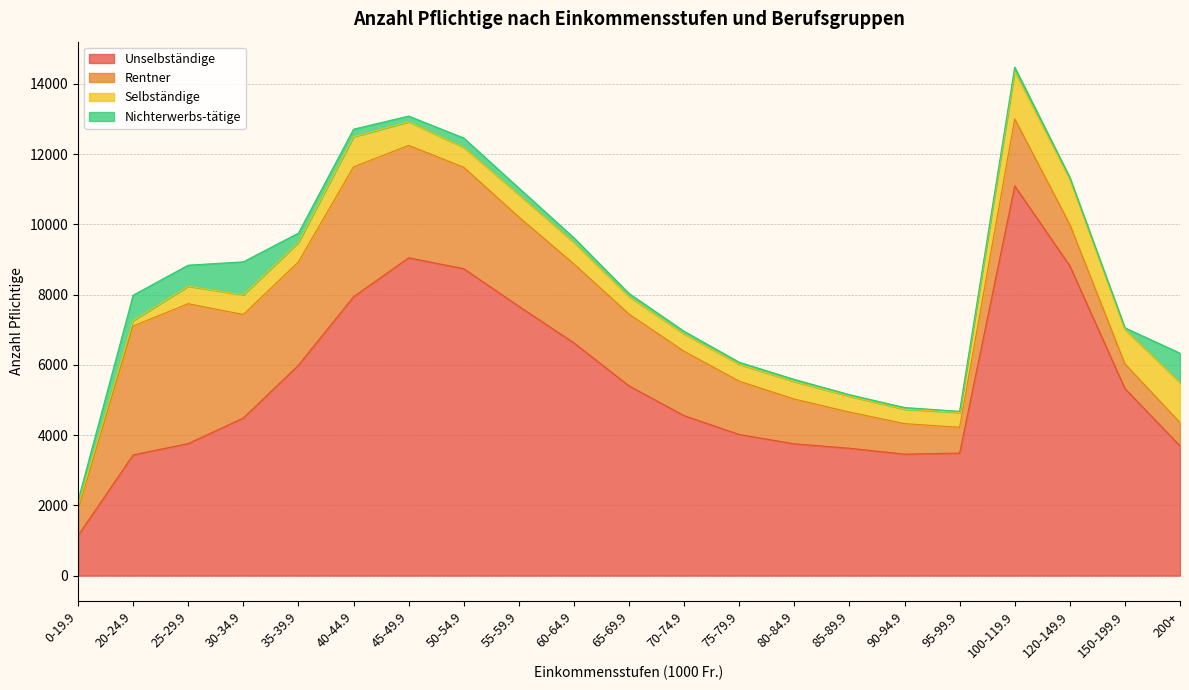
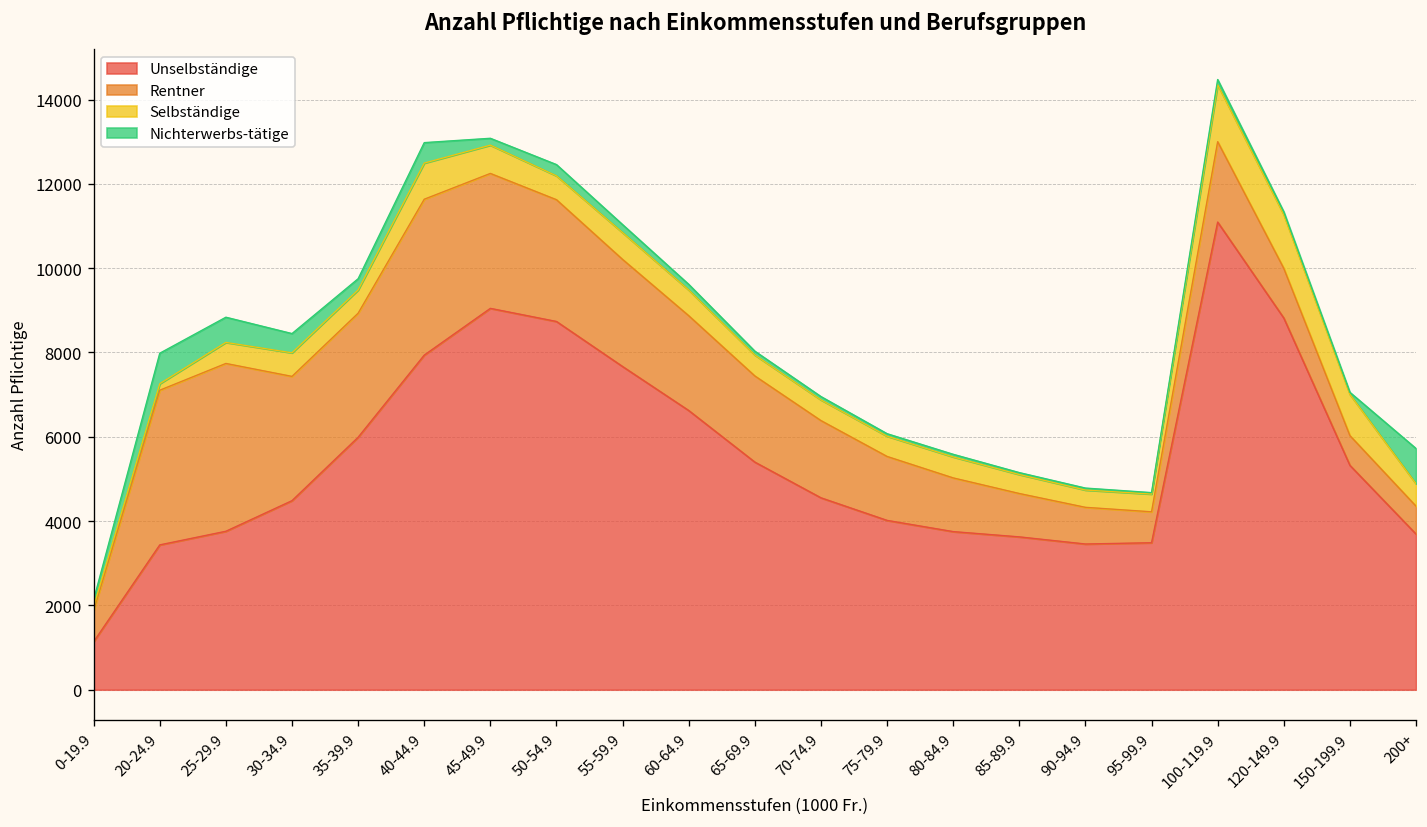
  {
    "Selbständige": {
      "0-19.9": 100,
      "20-24.9": 200,
      "25-29.9": 500,
      "30-34.9": 600,
      "35-39.9": 600,
      "40-44.9": 900,
      "45-49.9": 700,
      "50-54.9": 600,
      "55-59.9": 600,
      "60-64.9": 600,
      "65-69.9": 500,
      "70-74.9": 500,
      "100-119.9": 1400,
-     "200+": 1100
+     "200+": 500
    },
    "Nichterwerbs-tätige": {
      "0-19.9": 200,
      "20-24.9": 700,
      "25-29.9": 600,
-     "30-34.9": 900,
+     "30-34.9": 500,
      "35-39.9": 300,
-     "40-44.9": 200,
+     "40-44.9": 500,
      "45-49.9": 200,
      "50-54.9": 300,
      "55-59.9": 200,
      "60-64.9": 100,
      "65-69.9": 100,
      "70-74.9": 100,
      "100-119.9": 100,
      "200+": 800
    }
  }
